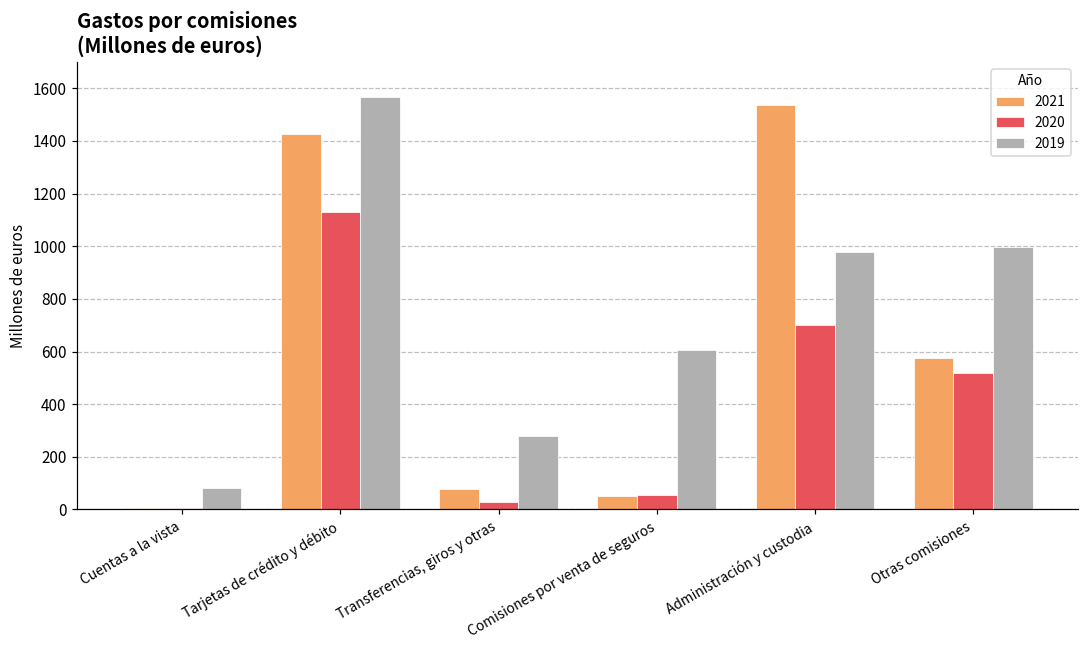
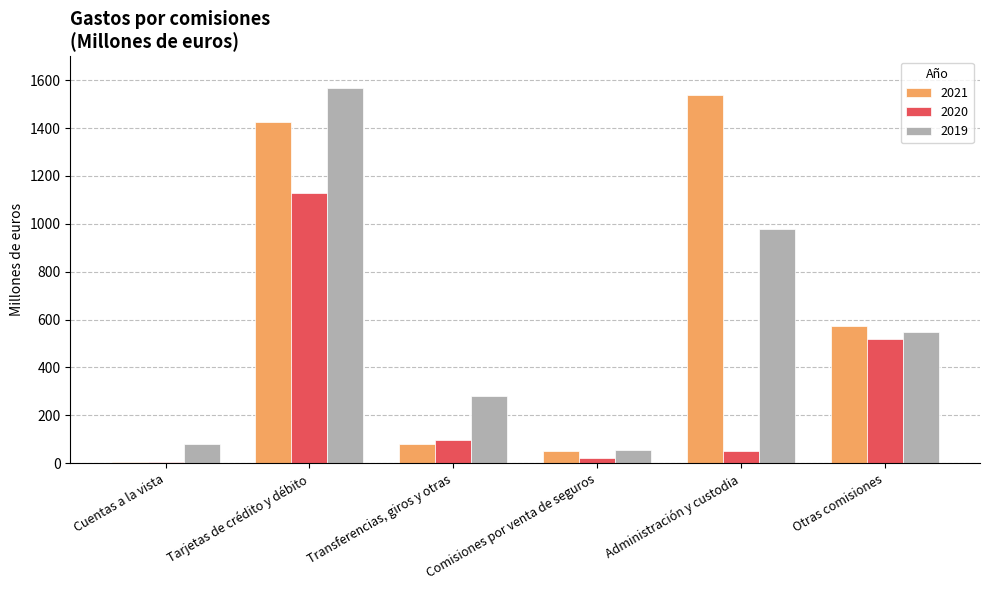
  {
    "2021": {
      "Tarjetas de crédito y débito": 1430,
      "Transferencias, giros y otras": 80,
      "Comisiones por venta de seguros": 50,
      "Administración y custodia": 1540,
      "Otras comisiones": 570
    },
    "2020": {
      "Tarjetas de crédito y débito": 1130,
-     "Transferencias, giros y otras": 30,
-     "Comisiones por venta de seguros": 50,
-     "Administración y custodia": 700,
+     "Transferencias, giros y otras": 100,
+     "Comisiones por venta de seguros": 20,
+     "Administración y custodia": 50,
      "Otras comisiones": 520
    },
    "2019": {
      "Cuentas a la vista": 80,
      "Tarjetas de crédito y débito": 1570,
      "Transferencias, giros y otras": 280,
-     "Comisiones por venta de seguros": 610,
+     "Comisiones por venta de seguros": 50,
      "Administración y custodia": 980,
-     "Otras comisiones": 1000
+     "Otras comisiones": 550
    }
  }
